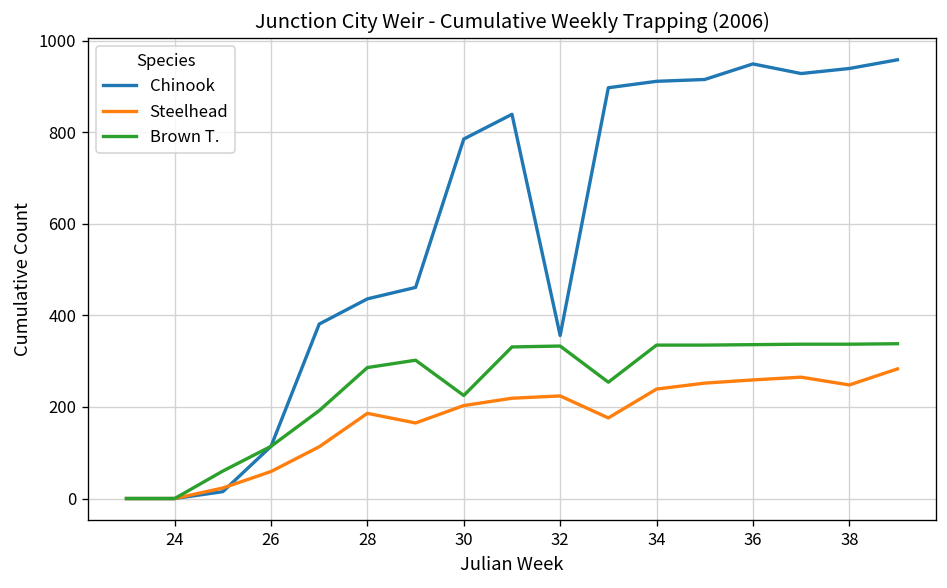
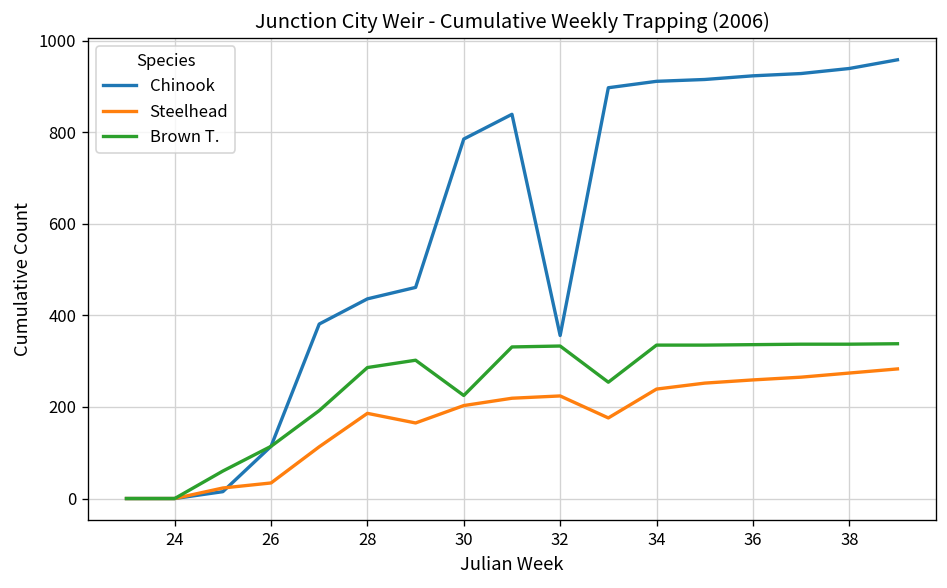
  {
    "Chinook": {
      "28": 440,
      "30": 790,
      "32": 360,
      "34": 910,
-     "36": 950,
+     "36": 920,
      "38": 940
    },
    "Steelhead": {
-     "26": 60,
+     "26": 30,
      "28": 190,
      "30": 200,
      "32": 220,
      "34": 240,
      "36": 260,
-     "38": 250
+     "38": 270
    },
    "Brown T.": {
      "28": 290,
      "30": 230,
      "32": 330,
      "34": 340,
      "36": 340,
      "38": 340
    }
  }
